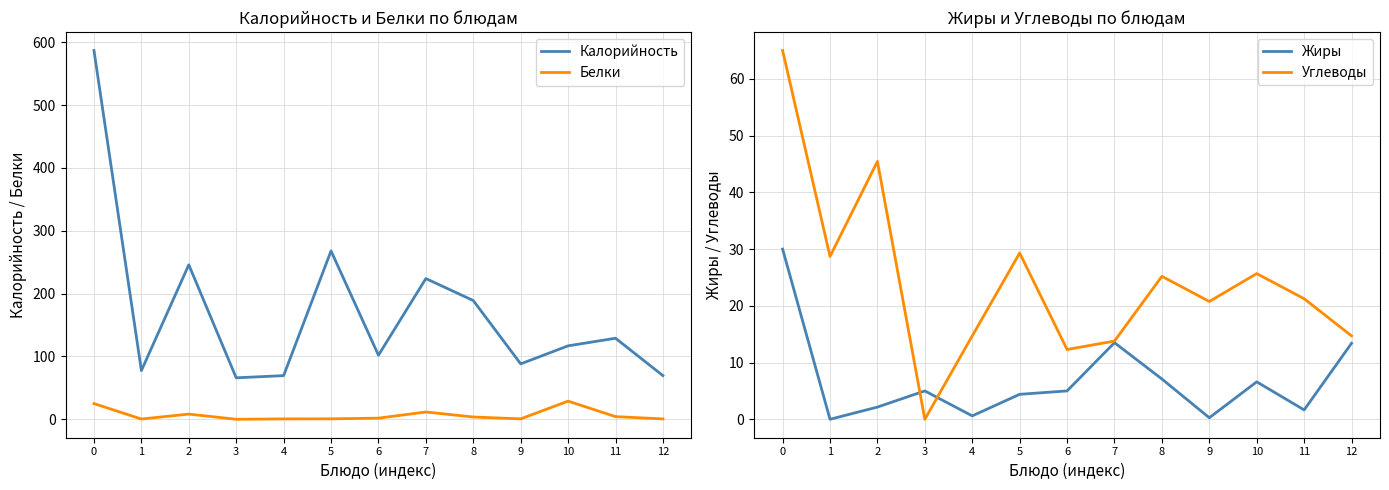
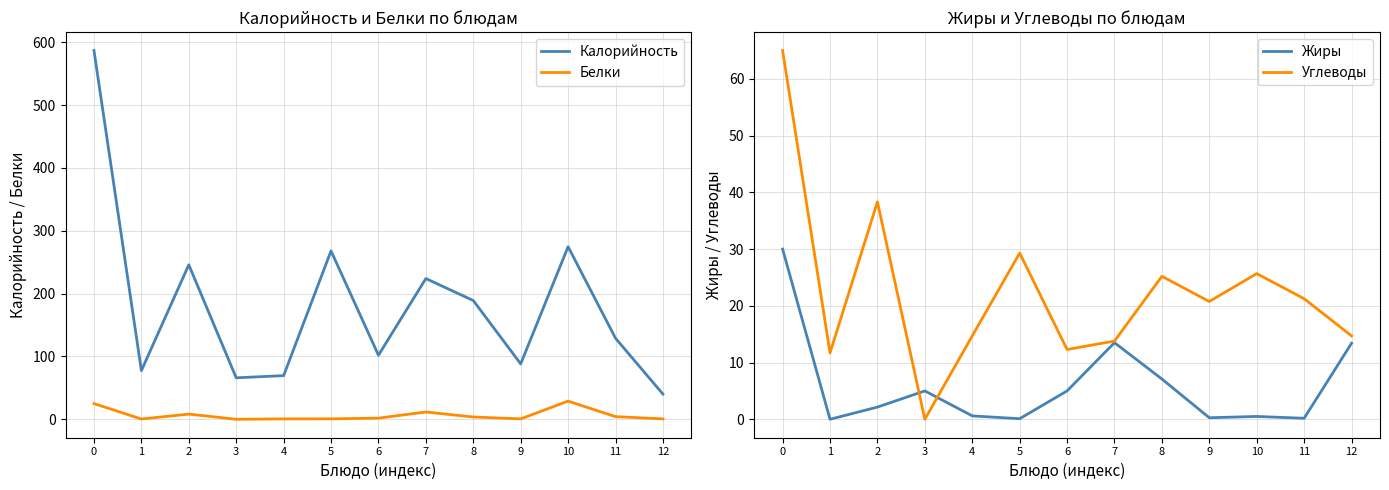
  {
    "Калорийность и Белки по блюдам": {
      "Калорийность": {
        "0": 590,
        "1": 80,
        "2": 250,
        "3": 70,
        "4": 70,
        "5": 270,
        "6": 100,
        "7": 220,
        "8": 190,
        "9": 90,
-       "10": 120,
+       "10": 270,
        "11": 130,
-       "12": 70
+       "12": 40
      },
      "Белки": {
        "0": 30,
        "1": 0,
        "2": 10,
        "3": 0,
        "4": 0,
        "5": 0,
        "6": 0,
        "7": 10,
        "8": 0,
        "9": 0,
        "10": 30,
        "11": 0,
        "12": 0
      }
    },
    "Жиры и Углеводы по блюдам": {
      "Жиры": {
        "0": 30,
        "1": 0,
        "2": 2,
        "3": 5,
        "4": 1,
-       "5": 4,
+       "5": 0,
        "6": 5,
        "8": 7,
        "9": 0,
-       "10": 7,
-       "11": 2,
+       "10": 1,
+       "11": 0,
        "12": 13
      },
      "Углеводы": {
        "0": 65,
-       "1": 29,
-       "2": 45,
+       "1": 12,
+       "2": 38,
        "3": 0,
        "4": 15,
        "5": 29,
        "6": 12,
        "8": 25,
        "9": 21,
        "10": 26,
        "11": 21,
        "12": 15
      }
    }
  }
